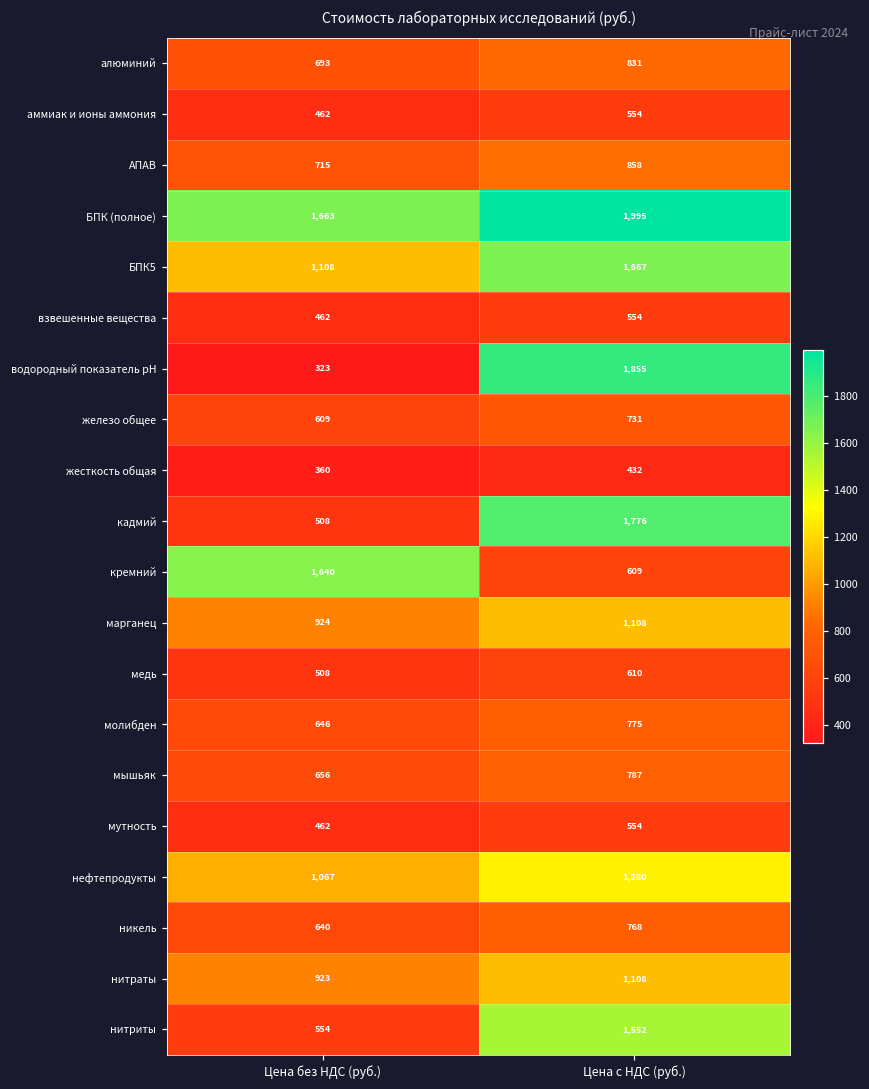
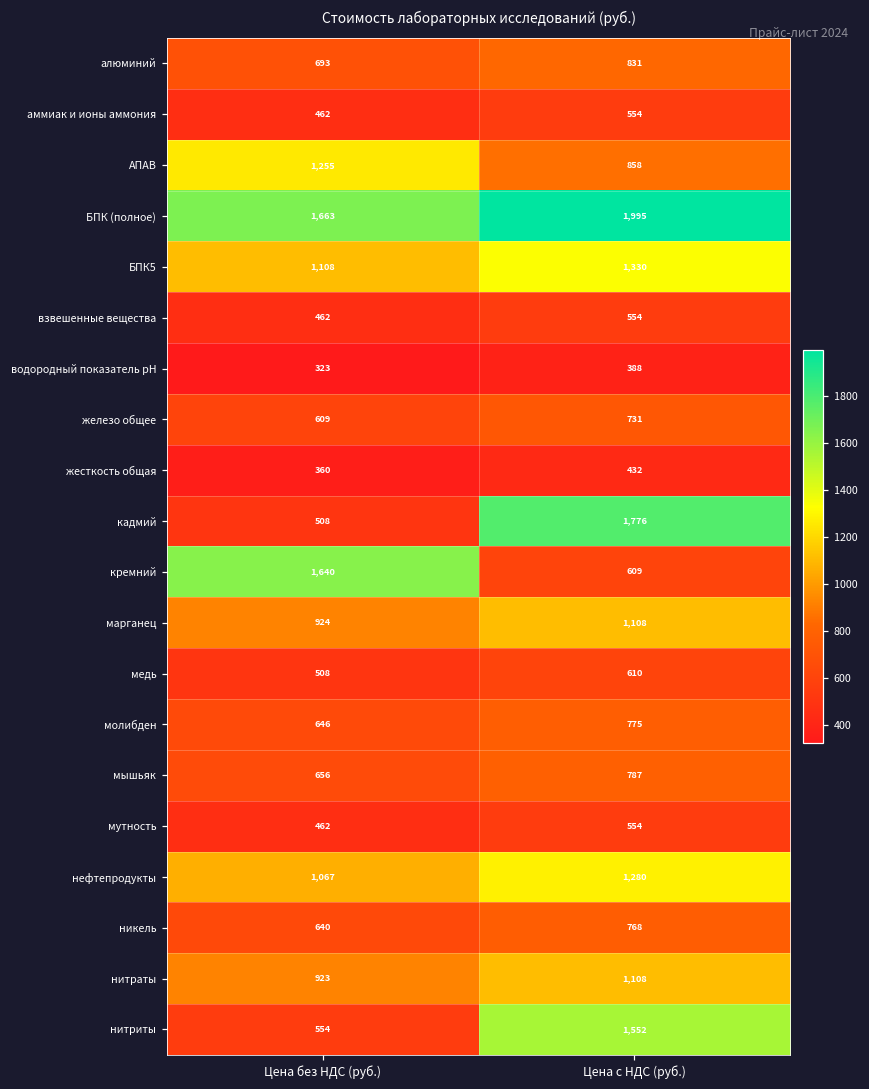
  {
    "алюминий": {
      "Цена без НДС (руб.)": "693",
      "Цена с НДС (руб.)": "831"
    },
    "аммиак и ионы аммония": {
      "Цена без НДС (руб.)": "462",
      "Цена с НДС (руб.)": "554"
    },
    "АПАВ": {
-     "Цена без НДС (руб.)": "715",
+     "Цена без НДС (руб.)": "1,255",
      "Цена с НДС (руб.)": "858"
    },
    "БПК (полное)": {
      "Цена без НДС (руб.)": "1,663",
      "Цена с НДС (руб.)": "1,995"
    },
    "БПК5": {
      "Цена без НДС (руб.)": "1,108",
-     "Цена с НДС (руб.)": "1,667"
+     "Цена с НДС (руб.)": "1,330"
    },
    "взвешенные вещества": {
      "Цена без НДС (руб.)": "462",
      "Цена с НДС (руб.)": "554"
    },
    "водородный показатель рН": {
      "Цена без НДС (руб.)": "323",
-     "Цена с НДС (руб.)": "1,855"
+     "Цена с НДС (руб.)": "388"
    },
    "железо общее": {
      "Цена без НДС (руб.)": "609",
      "Цена с НДС (руб.)": "731"
    },
    "жесткость общая": {
      "Цена без НДС (руб.)": "360",
      "Цена с НДС (руб.)": "432"
    },
    "кадмий": {
      "Цена без НДС (руб.)": "508",
      "Цена с НДС (руб.)": "1,776"
    },
    "кремний": {
      "Цена без НДС (руб.)": "1,640",
      "Цена с НДС (руб.)": "609"
    },
    "марганец": {
      "Цена без НДС (руб.)": "924",
      "Цена с НДС (руб.)": "1,108"
    },
    "медь": {
      "Цена без НДС (руб.)": "508",
      "Цена с НДС (руб.)": "610"
    },
    "молибден": {
      "Цена без НДС (руб.)": "646",
      "Цена с НДС (руб.)": "775"
    },
    "мышьяк": {
      "Цена без НДС (руб.)": "656",
      "Цена с НДС (руб.)": "787"
    },
    "мутность": {
      "Цена без НДС (руб.)": "462",
      "Цена с НДС (руб.)": "554"
    },
    "нефтепродукты": {
      "Цена без НДС (руб.)": "1,067",
      "Цена с НДС (руб.)": "1,280"
    },
    "никель": {
      "Цена без НДС (руб.)": "640",
      "Цена с НДС (руб.)": "768"
    },
    "нитраты": {
      "Цена без НДС (руб.)": "923",
      "Цена с НДС (руб.)": "1,108"
    },
    "нитриты": {
      "Цена без НДС (руб.)": "554",
      "Цена с НДС (руб.)": "1,552"
    }
  }
